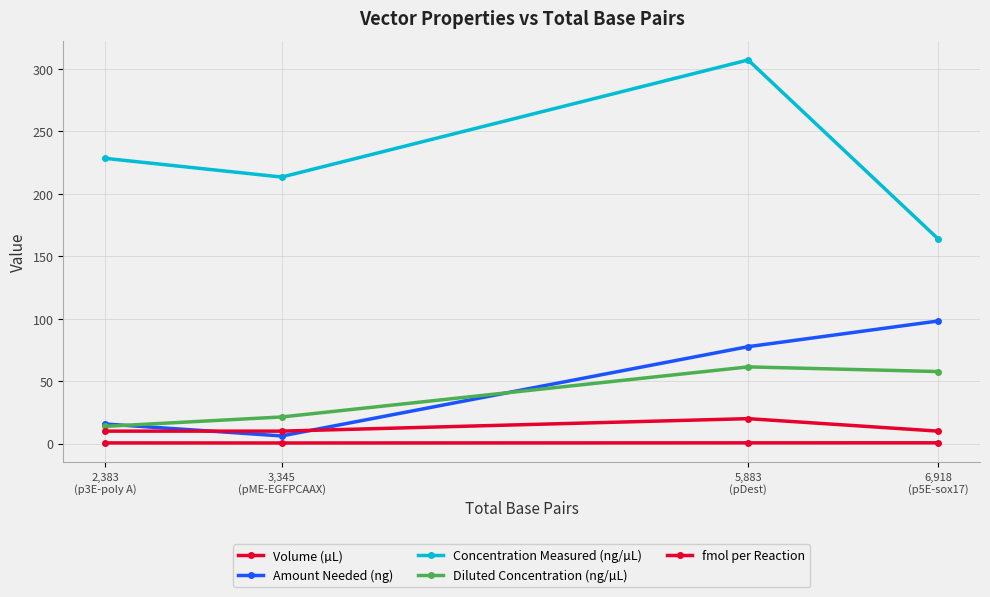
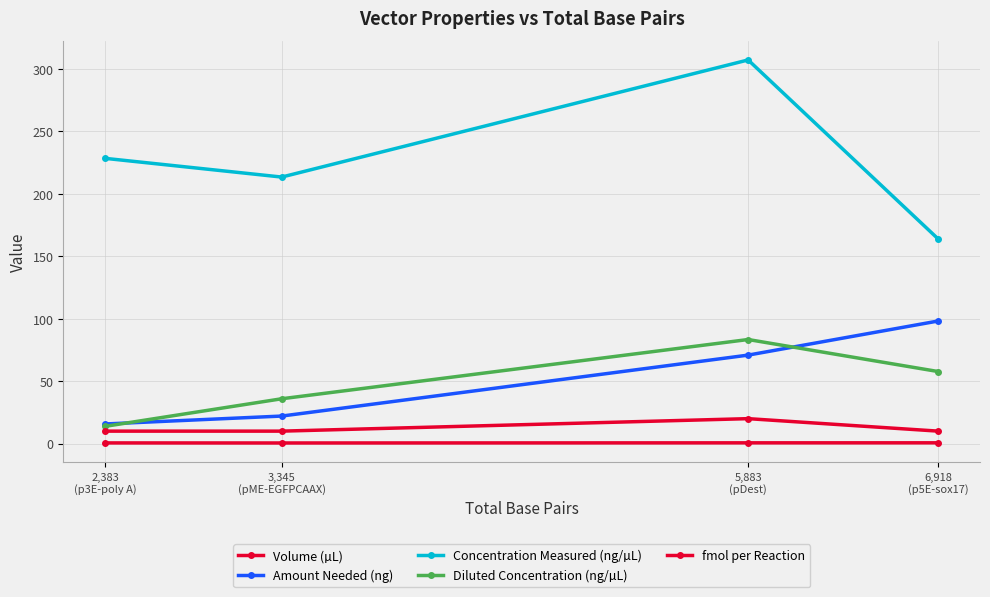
  {
    "Amount Needed (ng)": {
-     "3,345 (pME-EGFPCAAX)": 6,
-     "5,883 (pDest)": 78,
+     "3,345 (pME-EGFPCAAX)": 22,
+     "5,883 (pDest)": 71,
      "6,918 (p5E-sox17)": 98
    },
    "Concentration Measured (ng/µL)": {
      "2,383 (p3E-poly A)": 229,
      "3,345 (pME-EGFPCAAX)": 214,
      "5,883 (pDest)": 307,
      "6,918 (p5E-sox17)": 164
    },
    "Diluted Concentration (ng/µL)": {
-     "3,345 (pME-EGFPCAAX)": 21,
-     "5,883 (pDest)": 61,
+     "3,345 (pME-EGFPCAAX)": 36,
+     "5,883 (pDest)": 83,
      "6,918 (p5E-sox17)": 58
    }
  }
